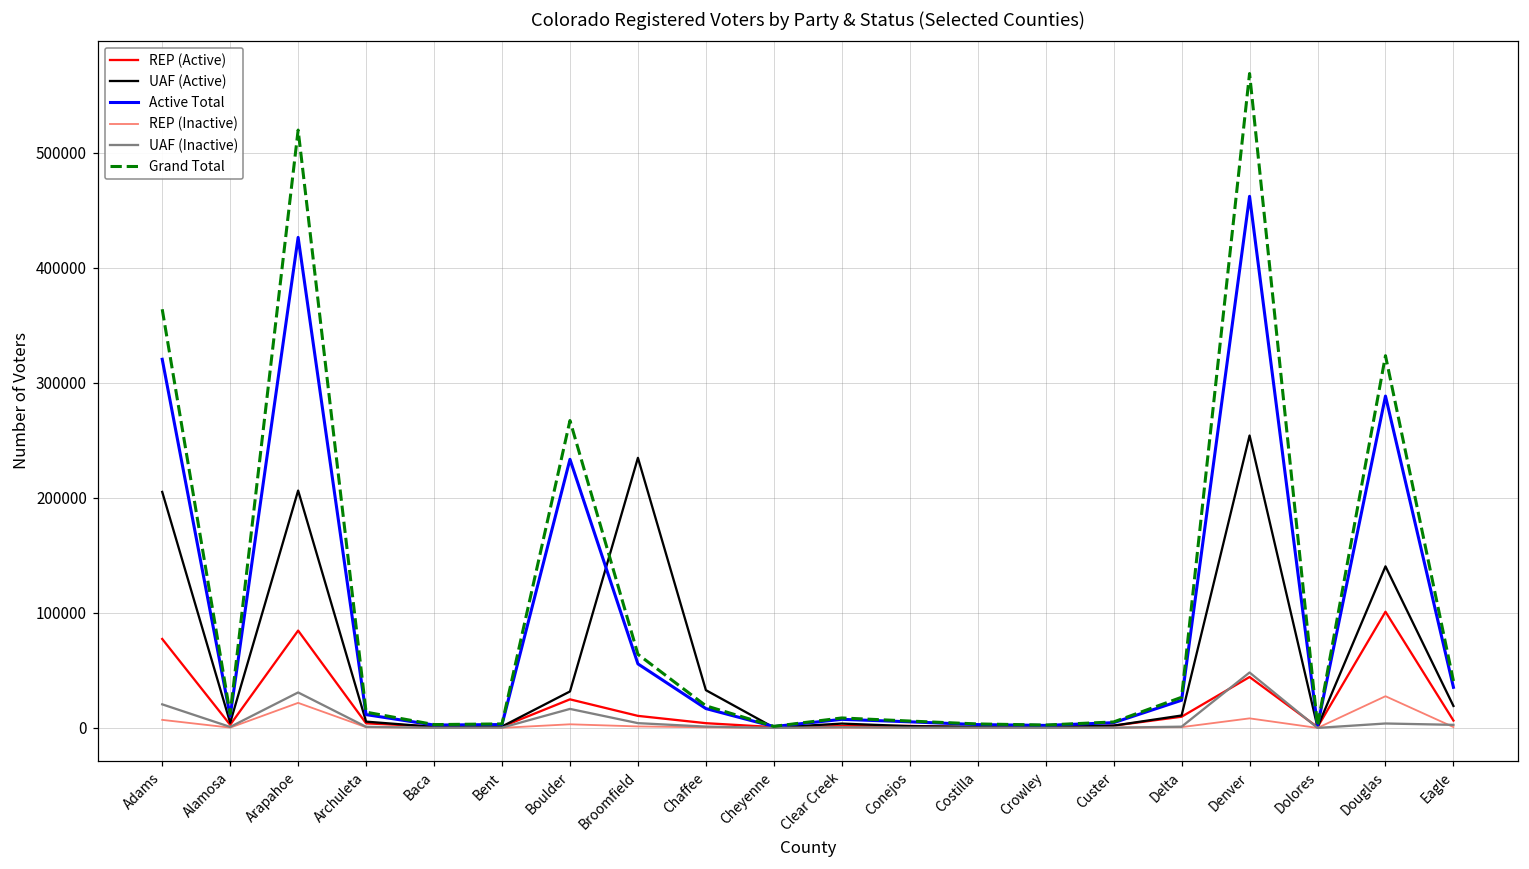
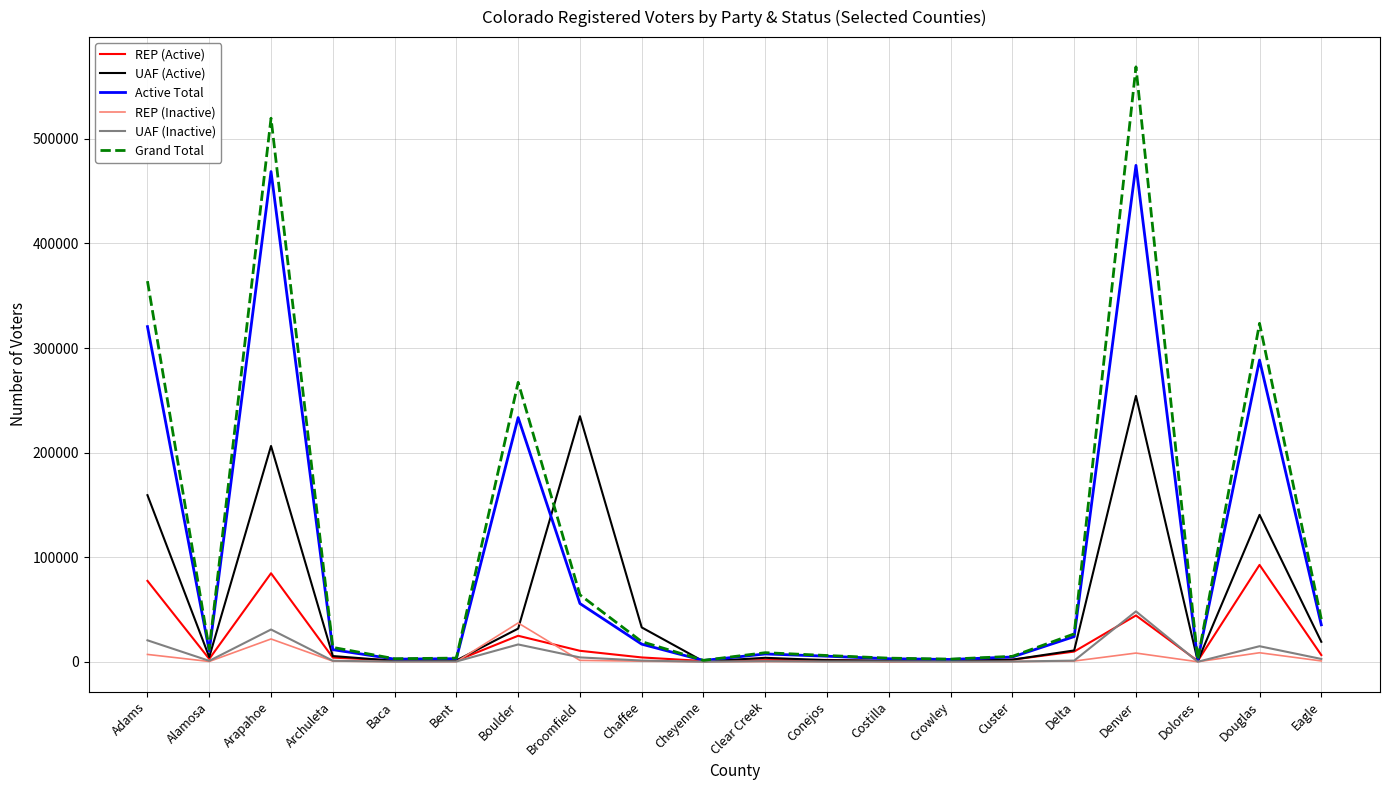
  {
    "REP (Active)": {
      "Adams": 77000,
      "Arapahoe": 85000,
      "Boulder": 25000,
      "Broomfield": 11000,
      "Chaffee": 4000,
      "Denver": 44000,
-     "Douglas": 101000,
+     "Douglas": 93000,
      "Eagle": 6000
    },
    "UAF (Active)": {
-     "Adams": 205000,
+     "Adams": 159000,
      "Arapahoe": 206000,
      "Boulder": 32000,
      "Broomfield": 235000,
      "Chaffee": 33000,
      "Denver": 254000,
      "Douglas": 140000,
      "Eagle": 19000
    },
    "Active Total": {
      "Adams": 320000,
-     "Arapahoe": 426000,
+     "Arapahoe": 469000,
      "Boulder": 234000,
      "Broomfield": 56000,
      "Delta": 24000,
-     "Denver": 462000,
+     "Denver": 475000,
      "Douglas": 288000,
      "Eagle": 35000
    },
    "REP (Inactive)": {
      "Adams": 7000,
      "Arapahoe": 22000,
-     "Boulder": 3000,
+     "Boulder": 37000,
      "Broomfield": 1000,
      "Denver": 8000,
-     "Douglas": 28000
+     "Douglas": 9000
    },
    "UAF (Inactive)": {
      "Adams": 21000,
      "Arapahoe": 31000,
      "Boulder": 17000,
      "Broomfield": 4000,
      "Denver": 48000,
-     "Douglas": 4000
+     "Douglas": 15000
    },
    "Grand Total": {
      "Adams": 364000,
      "Arapahoe": 520000,
      "Boulder": 267000,
      "Broomfield": 64000,
      "Delta": 27000,
      "Denver": 569000,
      "Douglas": 324000,
      "Eagle": 41000
    }
  }
